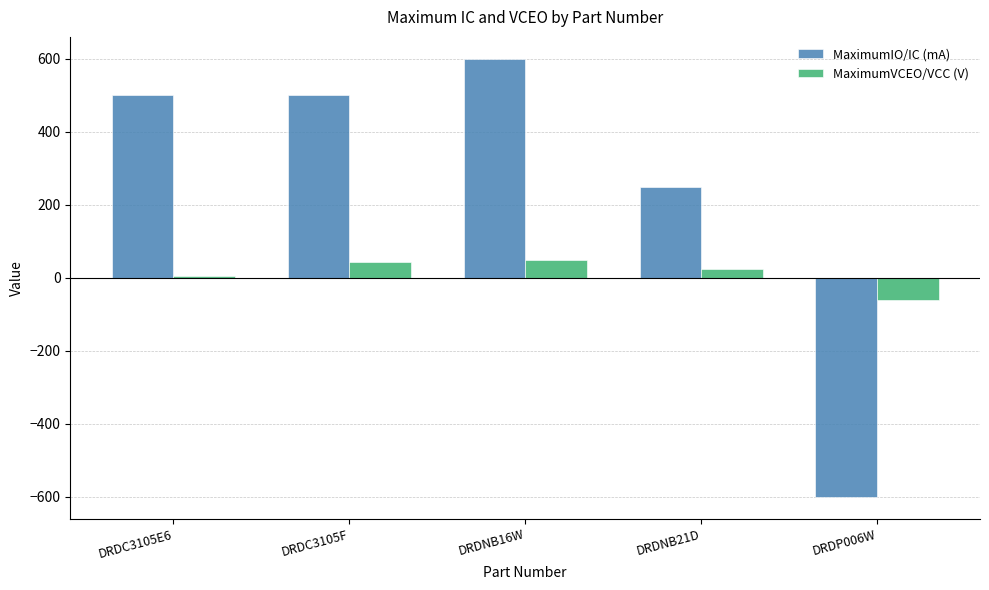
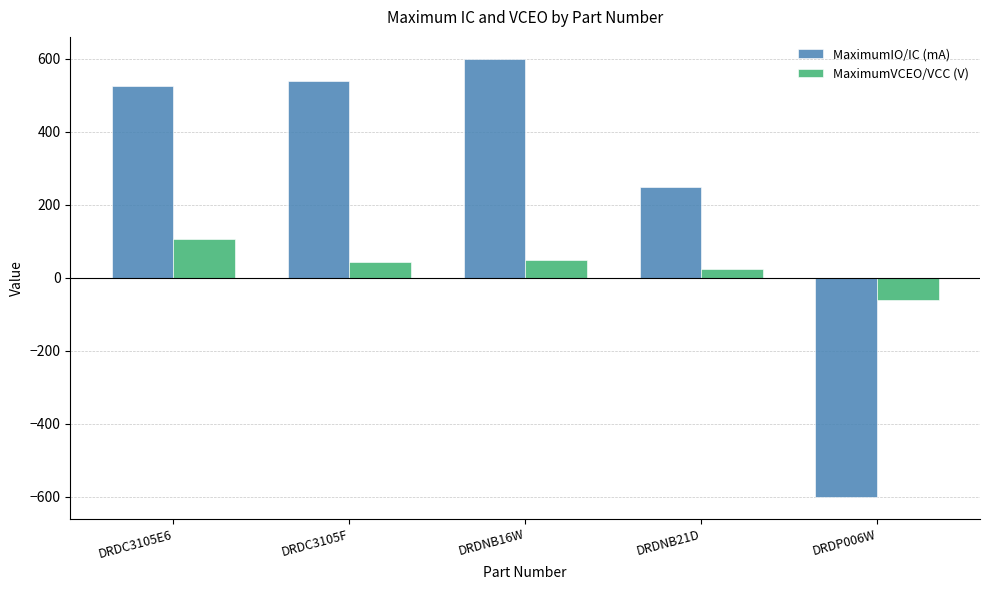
  {
    "MaximumIO/IC (mA)": {
-     "DRDC3105E6": 500,
-     "DRDC3105F": 500,
+     "DRDC3105E6": 530,
+     "DRDC3105F": 540,
      "DRDNB16W": 600,
      "DRDNB21D": 250,
      "DRDP006W": -600
    },
    "MaximumVCEO/VCC (V)": {
-     "DRDC3105E6": 10,
+     "DRDC3105E6": 110,
      "DRDC3105F": 40,
      "DRDNB16W": 50,
      "DRDNB21D": 30,
      "DRDP006W": -60
    }
  }
